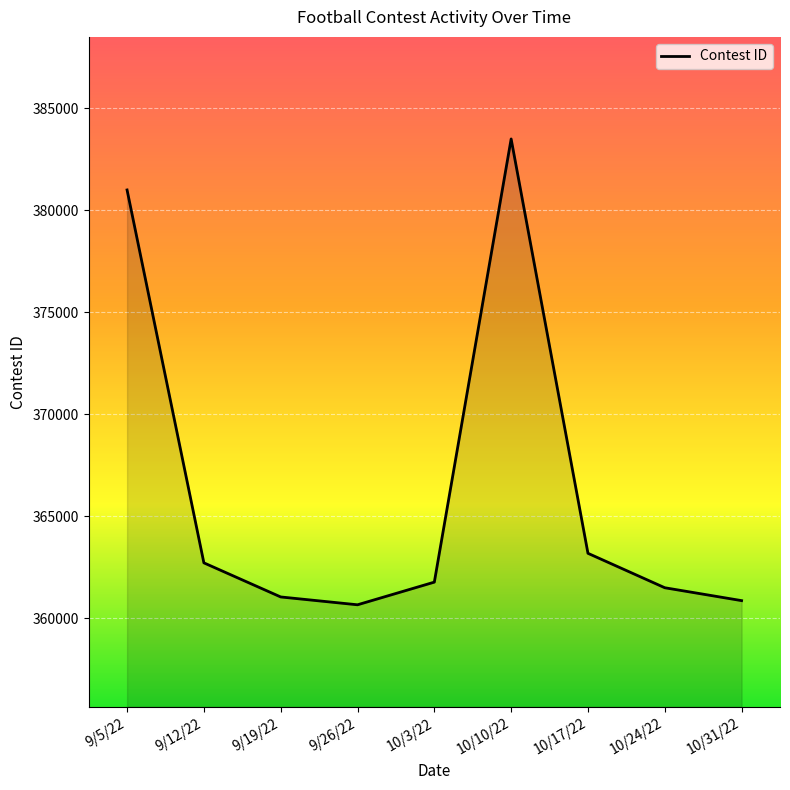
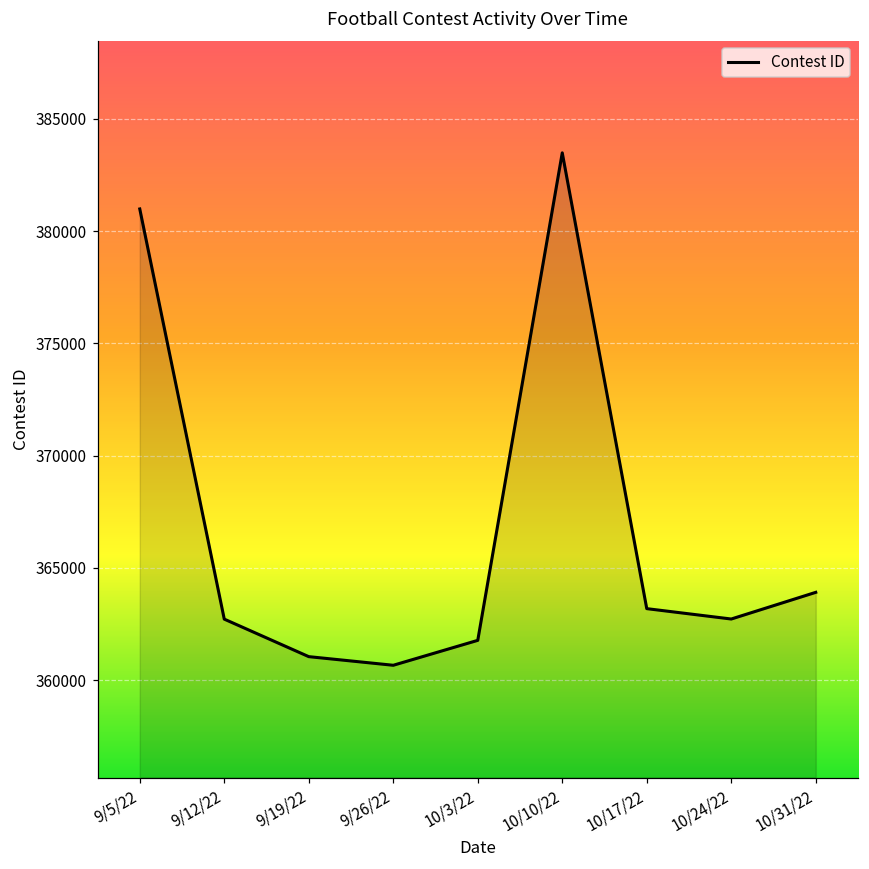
  {
    "9/5/22": 381000,
    "9/12/22": 362700,
    "9/19/22": 361000,
    "9/26/22": 360700,
    "10/3/22": 361800,
    "10/10/22": 383500,
    "10/17/22": 363200,
-   "10/24/22": 361500,
-   "10/31/22": 360900
+   "10/24/22": 362700,
+   "10/31/22": 363900
  }
